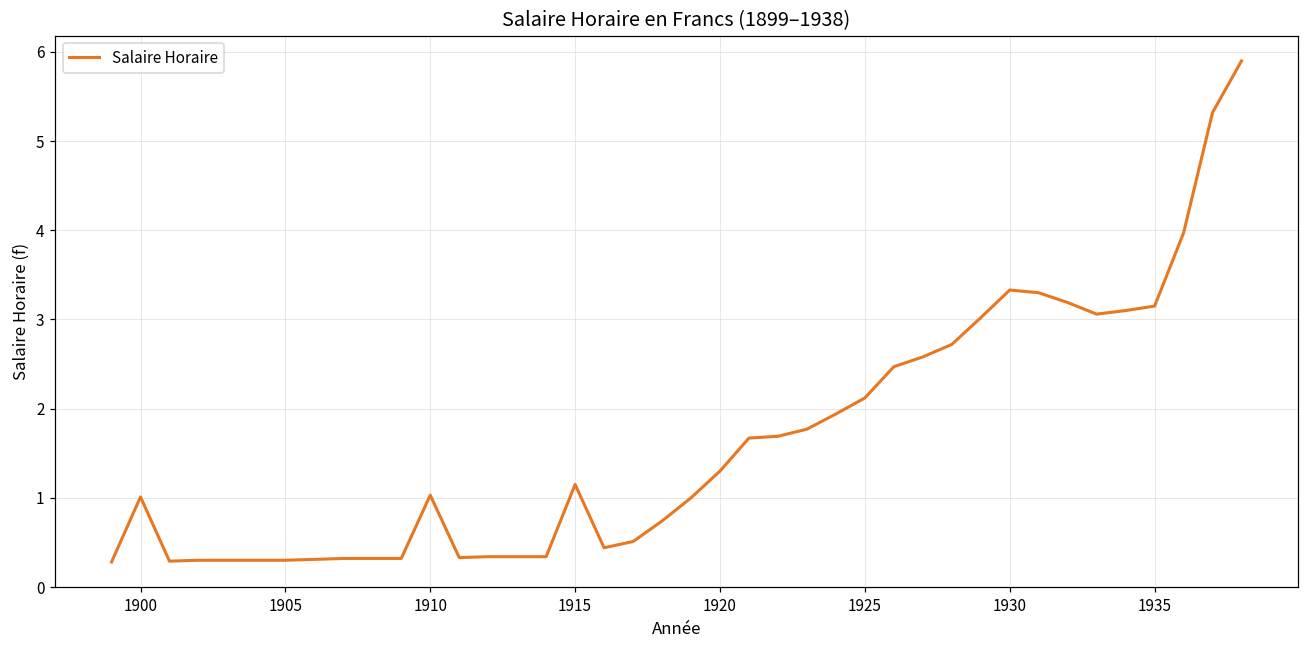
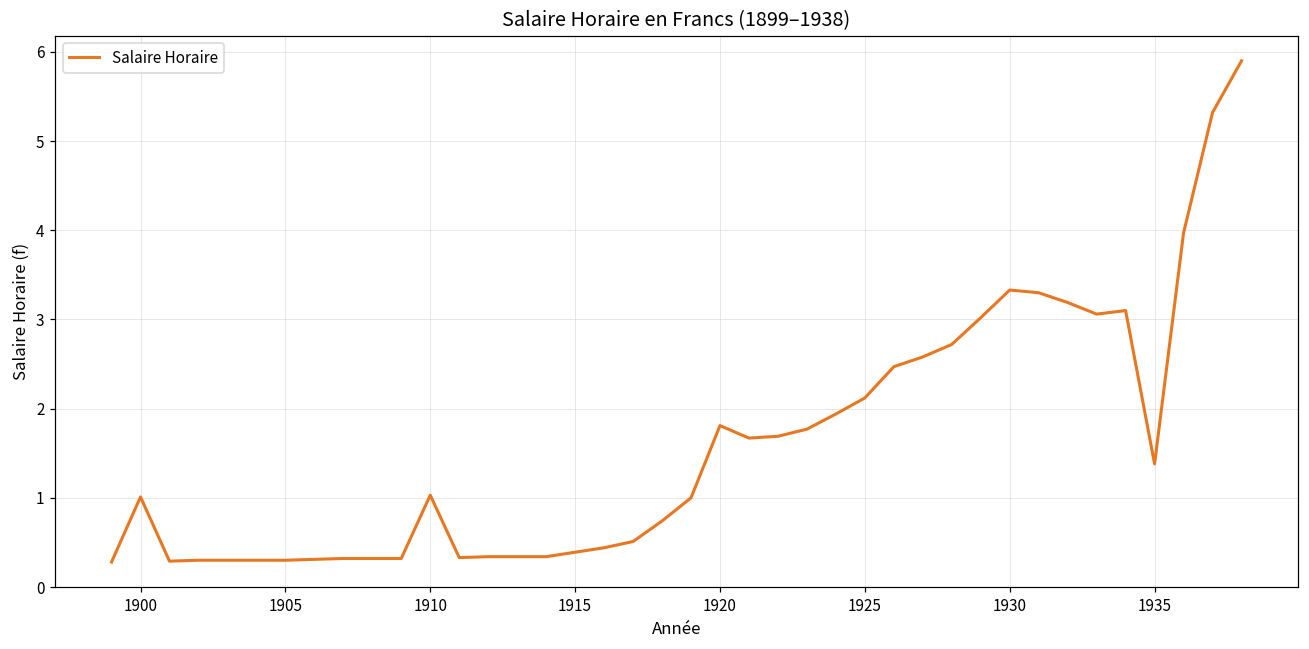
  {
    "1900": 1.0,
    "1905": 0.3,
    "1910": 1.0,
-   "1915": 1.2,
-   "1920": 1.3,
+   "1915": 0.4,
+   "1920": 1.8,
    "1925": 2.1,
    "1930": 3.3,
-   "1935": 3.2
+   "1935": 1.4
  }
